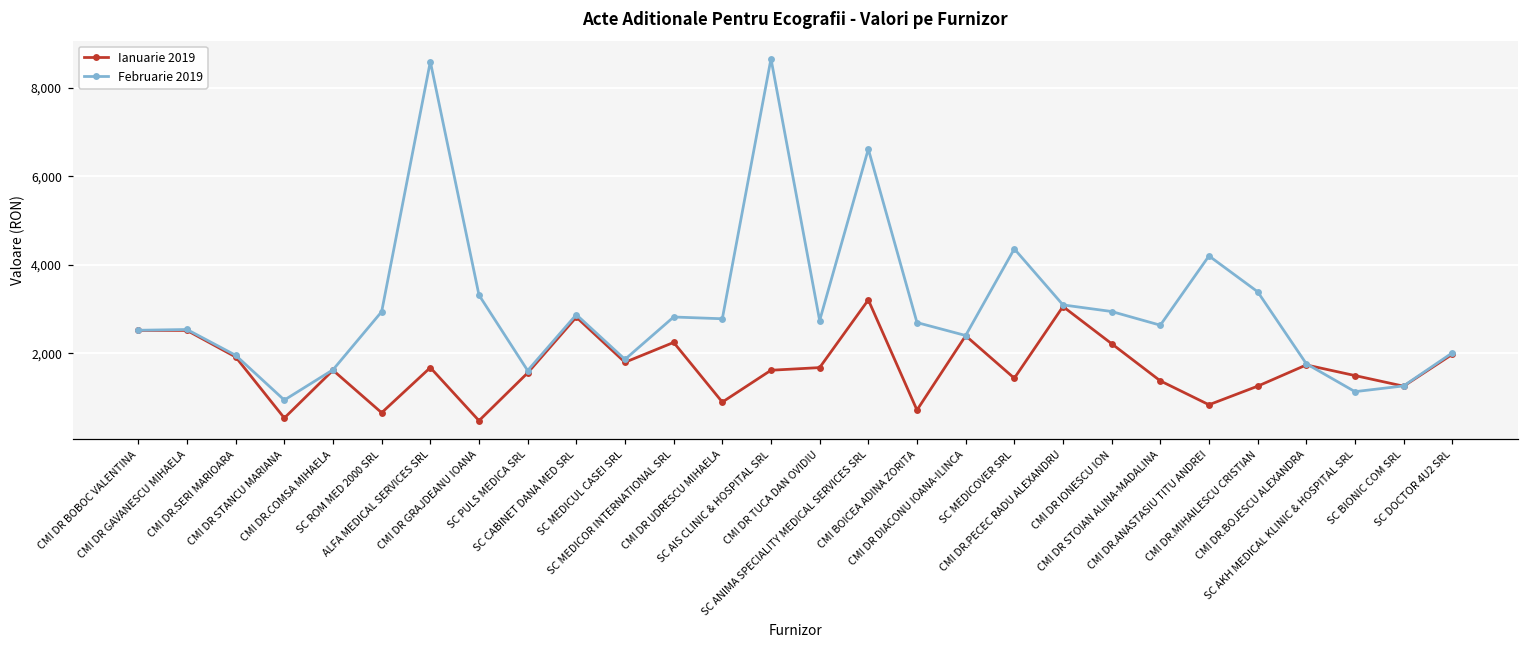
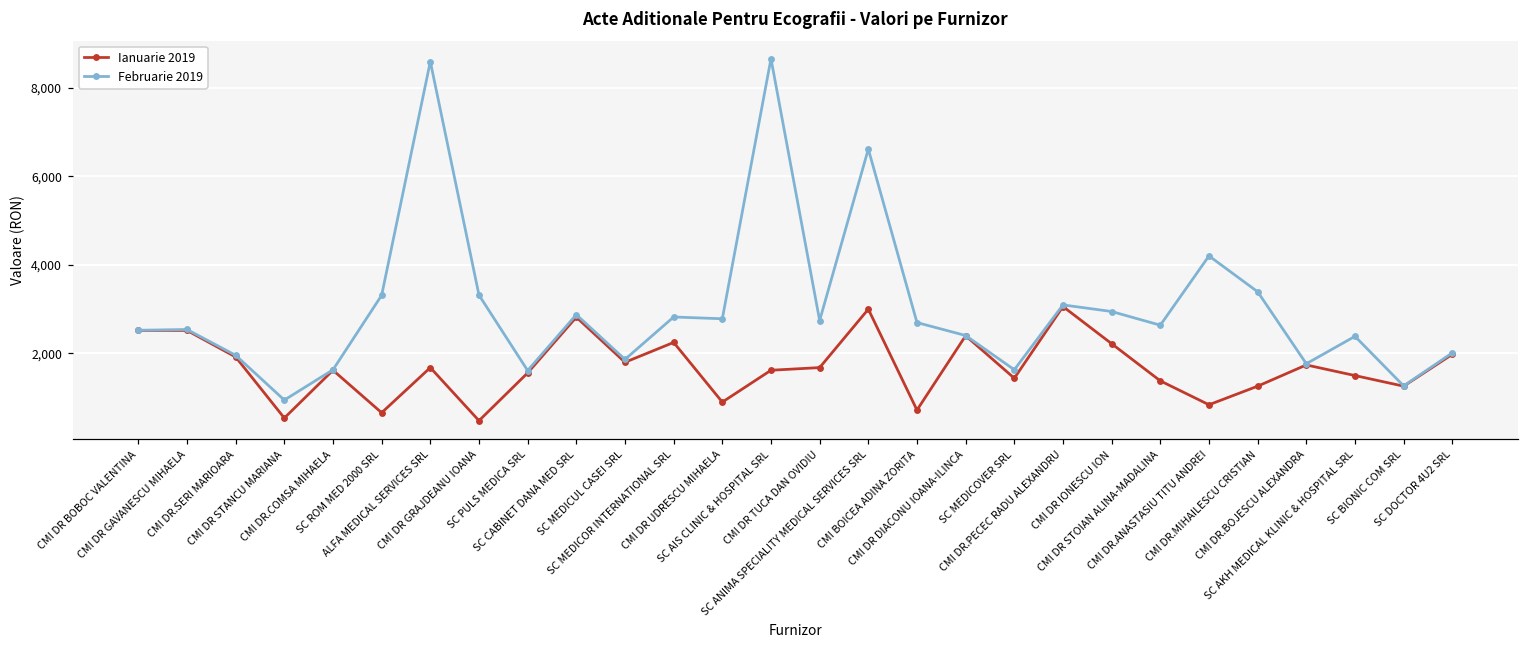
  {
    "Ianuarie 2019": {
      "CMI DR STANCU MARIANA": "500",
      "SC ROM MED 2000 SRL": "700",
      "ALFA MEDICAL SERVICES SRL": "1,700",
      "CMI DR GRAJDEANU IOANA": "500",
      "SC MEDICUL CASEI SRL": "1,800",
      "SC MEDICOR INTERNATIONAL SRL": "2,200",
      "CMI DR UDRESCU MIHAELA": "900",
      "SC AIS CLINIC & HOSPITAL SRL": "1,600",
      "CMI DR TUCA DAN OVIDIU": "1,700",
-     "SC ANIMA SPECIALITY MEDICAL SERVICES SRL": "3,200",
+     "SC ANIMA SPECIALITY MEDICAL SERVICES SRL": "3,000",
      "CMI BOICEA ADINA ZORITA": "700",
      "SC MEDICOVER SRL": "1,400",
      "CMI DR IONESCU ION": "2,200",
      "CMI DR STOIAN ALINA-MADALINA": "1,400",
      "CMI DR.ANASTASIU TITU ANDREI": "800",
      "CMI DR.MIHAILESCU CRISTIAN": "1,300",
      "SC AKH MEDICAL KLINIC & HOSPITAL SRL": "1,500"
    },
    "Februarie 2019": {
      "CMI DR STANCU MARIANA": "900",
-     "SC ROM MED 2000 SRL": "2,900",
+     "SC ROM MED 2000 SRL": "3,300",
      "ALFA MEDICAL SERVICES SRL": "8,600",
      "CMI DR GRAJDEANU IOANA": "3,300",
      "SC MEDICUL CASEI SRL": "1,900",
      "SC MEDICOR INTERNATIONAL SRL": "2,800",
      "CMI DR UDRESCU MIHAELA": "2,800",
      "SC AIS CLINIC & HOSPITAL SRL": "8,700",
      "CMI DR TUCA DAN OVIDIU": "2,700",
      "SC ANIMA SPECIALITY MEDICAL SERVICES SRL": "6,600",
      "CMI BOICEA ADINA ZORITA": "2,700",
-     "SC MEDICOVER SRL": "4,400",
+     "SC MEDICOVER SRL": "1,600",
      "CMI DR IONESCU ION": "2,900",
      "CMI DR STOIAN ALINA-MADALINA": "2,600",
      "CMI DR.ANASTASIU TITU ANDREI": "4,200",
      "CMI DR.MIHAILESCU CRISTIAN": "3,400",
-     "SC AKH MEDICAL KLINIC & HOSPITAL SRL": "1,100"
+     "SC AKH MEDICAL KLINIC & HOSPITAL SRL": "2,400"
    }
  }
